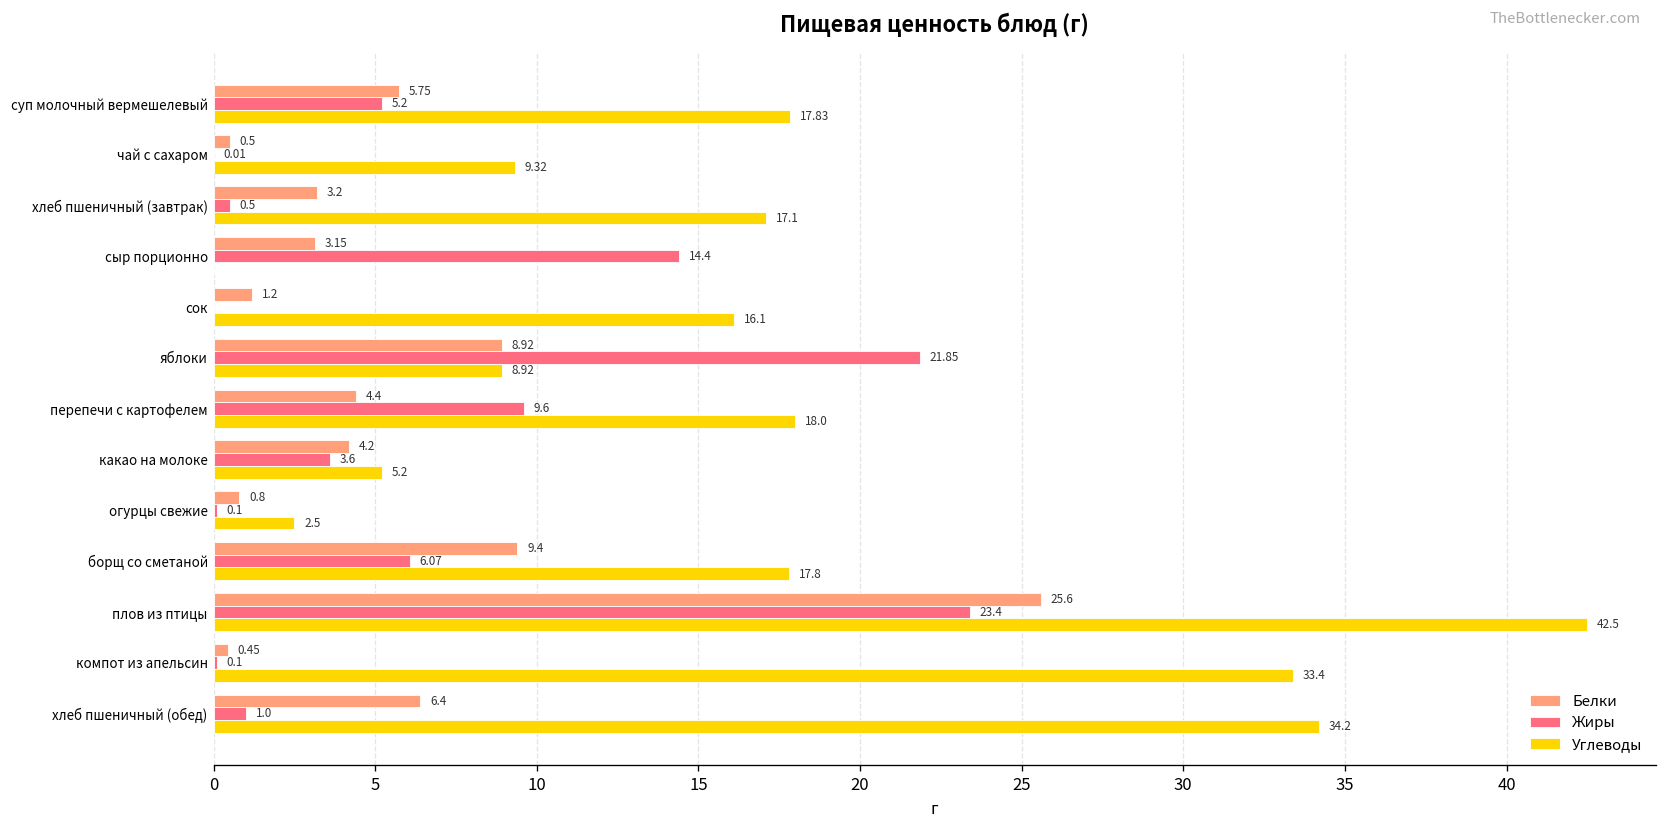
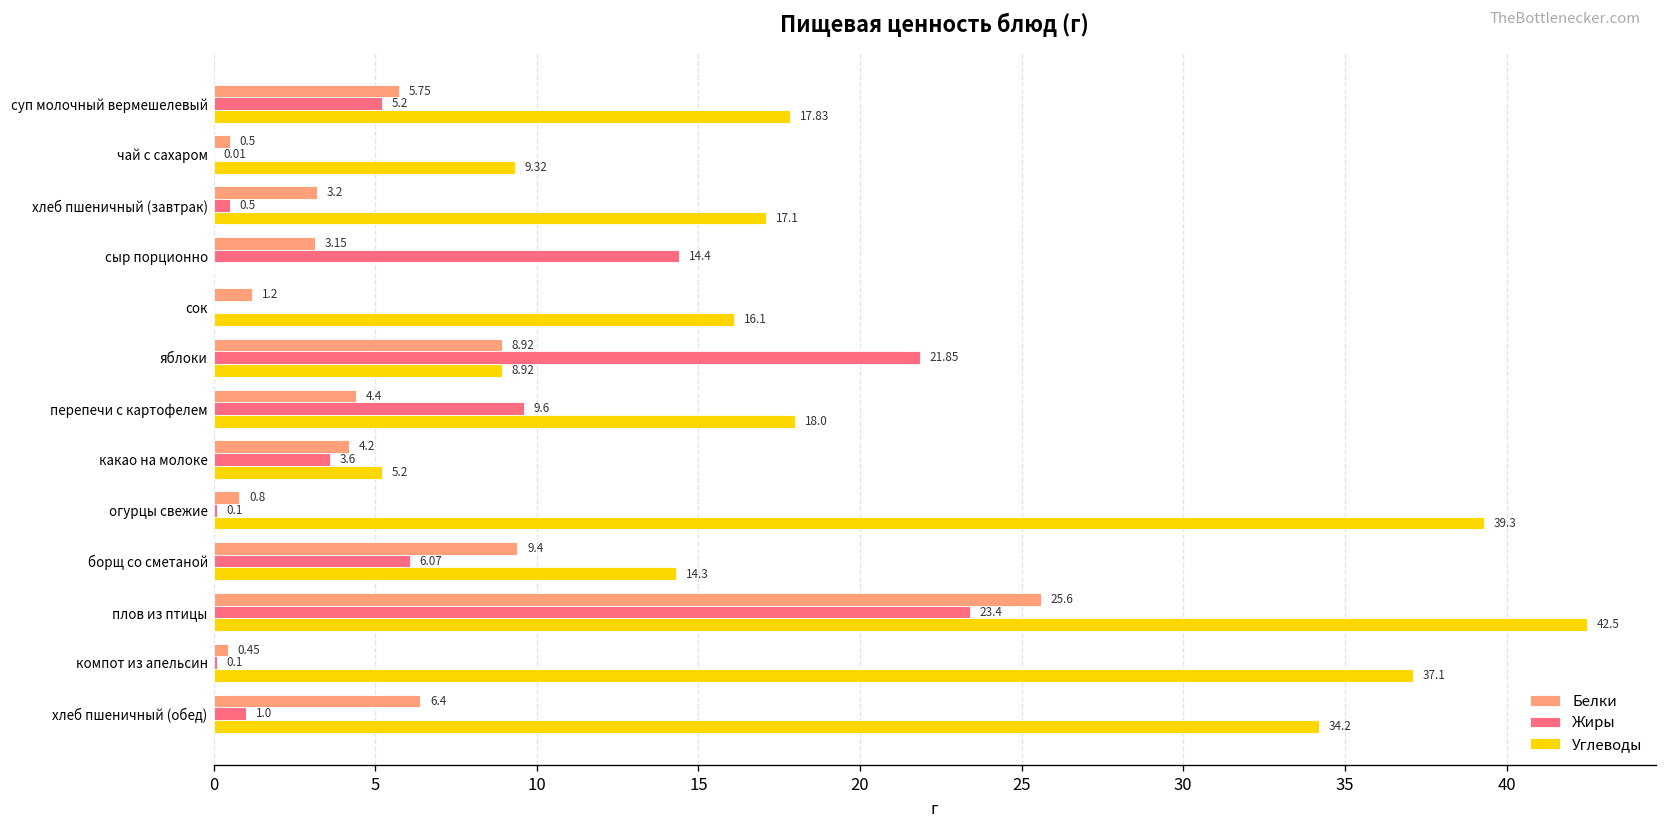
  {
    "Углеводы": {
      "суп молочный вермешелевый": 17.83,
      "чай с сахаром": 9.32,
      "хлеб пшеничный (завтрак)": 17.1,
      "сок": 16.1,
      "яблоки": 8.92,
      "перепечи с картофелем": 18.0,
      "какао на молоке": 5.2,
-     "огурцы свежие": 2.5,
-     "борщ со сметаной": 17.8,
+     "огурцы свежие": 39.3,
+     "борщ со сметаной": 14.3,
      "плов из птицы": 42.5,
-     "компот из апельсин": 33.4,
+     "компот из апельсин": 37.1,
      "хлеб пшеничный (обед)": 34.2
    }
  }
